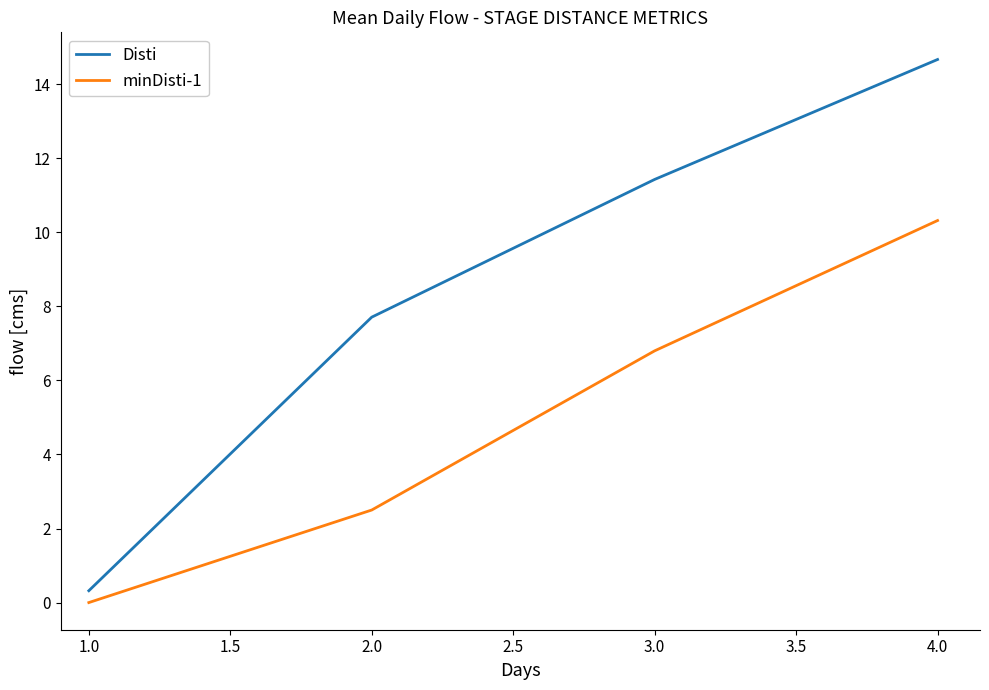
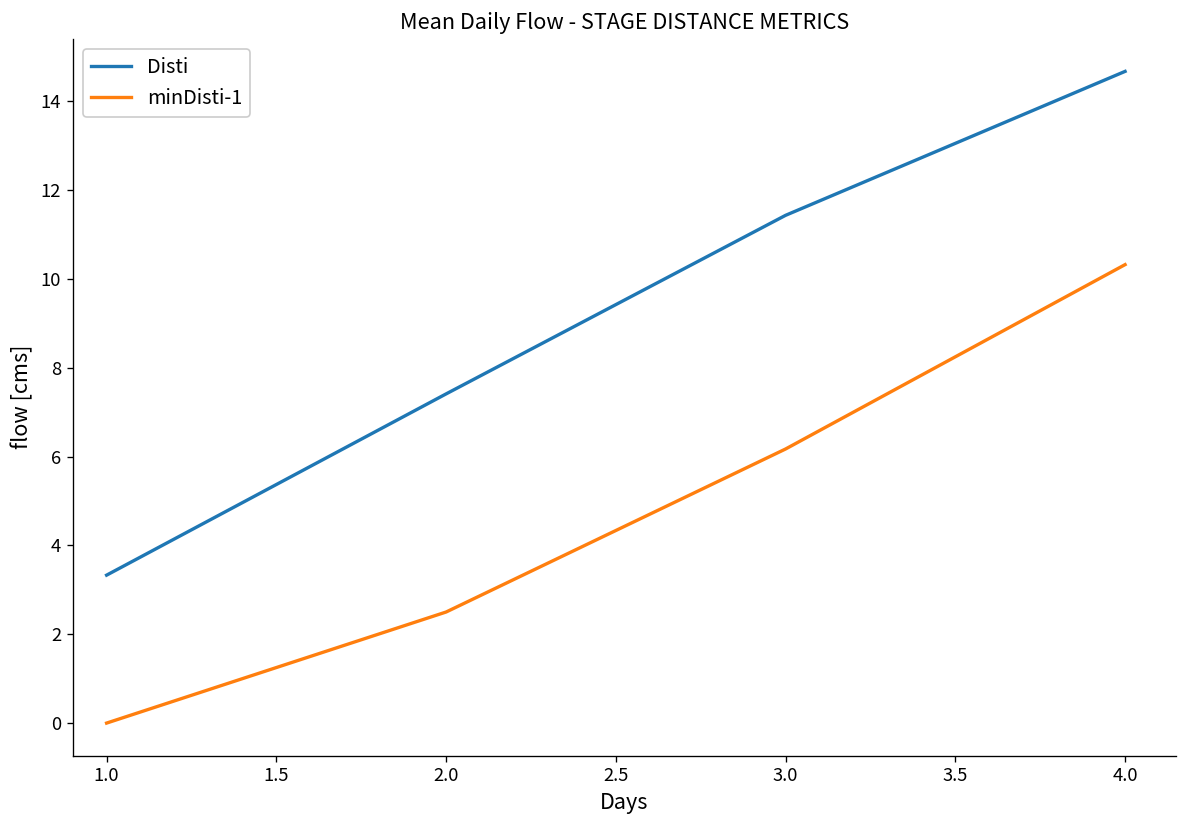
  {
    "Disti": {
-     "1.0": 0.3,
-     "2.0": 7.7,
+     "1.0": 3.3,
+     "2.0": 7.4,
      "3.0": 11.4,
      "4.0": 14.7
    },
    "minDisti-1": {
      "1.0": 0.0,
      "2.0": 2.5,
-     "3.0": 6.8,
+     "3.0": 6.2,
      "4.0": 10.3
    }
  }
